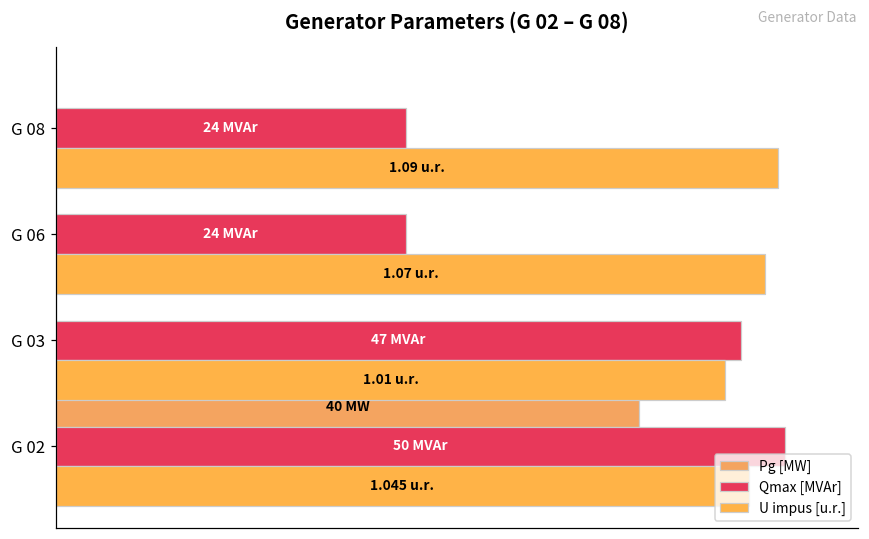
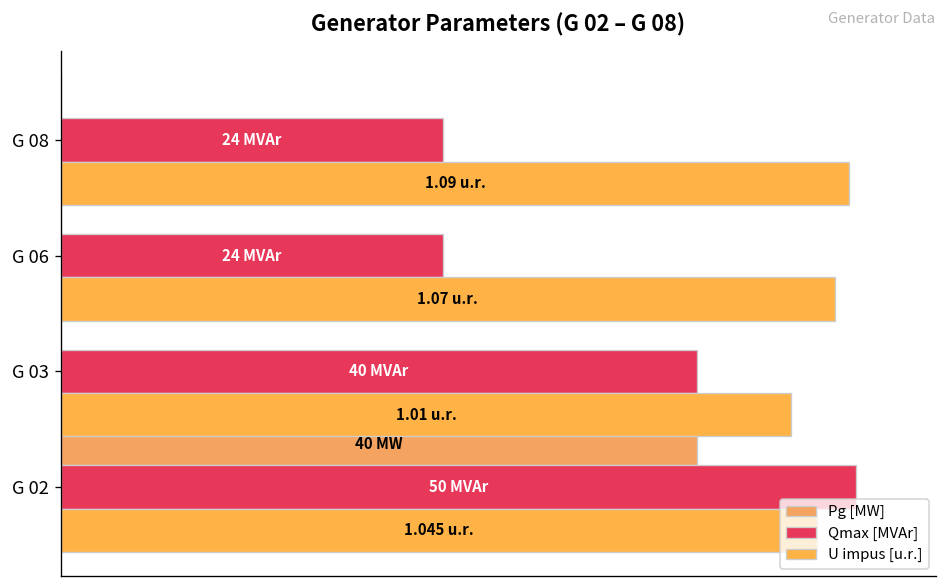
  {
    "Qmax [MVAr]": {
-     "G 03": 47
+     "G 03": 40
    }
  }
